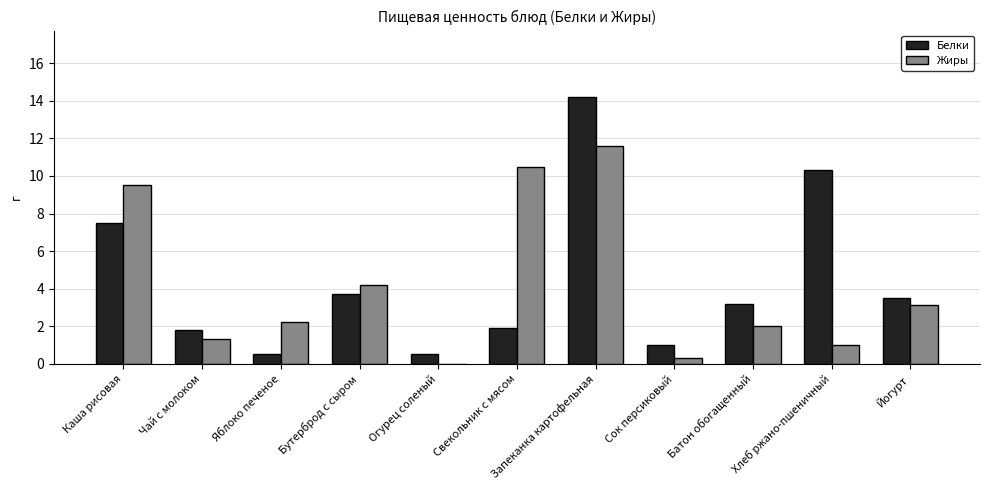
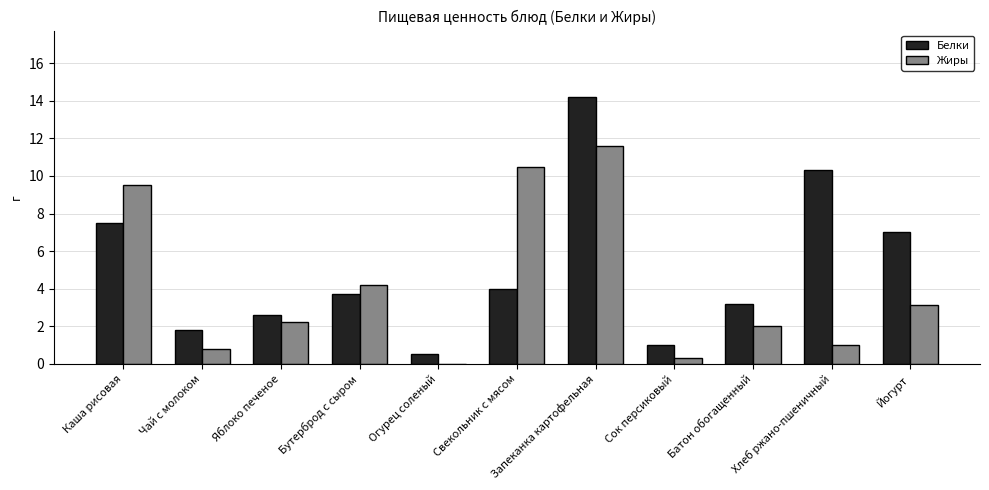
  {
    "Белки": {
      "Каша рисовая": 7.5,
      "Чай с молоком": 1.8,
-     "Яблоко печеное": 0.5,
+     "Яблоко печеное": 2.6,
      "Бутерброд с сыром": 3.7,
      "Огурец соленый": 0.5,
-     "Свекольник с мясом": 1.9,
+     "Свекольник с мясом": 4.0,
      "Запеканка картофельная": 14.2,
      "Сок персиковый": 1.0,
      "Батон обогащенный": 3.2,
      "Хлеб ржано-пшеничный": 10.3,
-     "Йогурт": 3.5
+     "Йогурт": 7.0
    },
    "Жиры": {
      "Каша рисовая": 9.5,
-     "Чай с молоком": 1.3,
+     "Чай с молоком": 0.8,
      "Яблоко печеное": 2.2,
      "Бутерброд с сыром": 4.2,
      "Огурец соленый": 0.0,
      "Свекольник с мясом": 10.5,
      "Запеканка картофельная": 11.6,
      "Сок персиковый": 0.3,
      "Батон обогащенный": 2.0,
      "Хлеб ржано-пшеничный": 1.0,
      "Йогурт": 3.1
    }
  }
